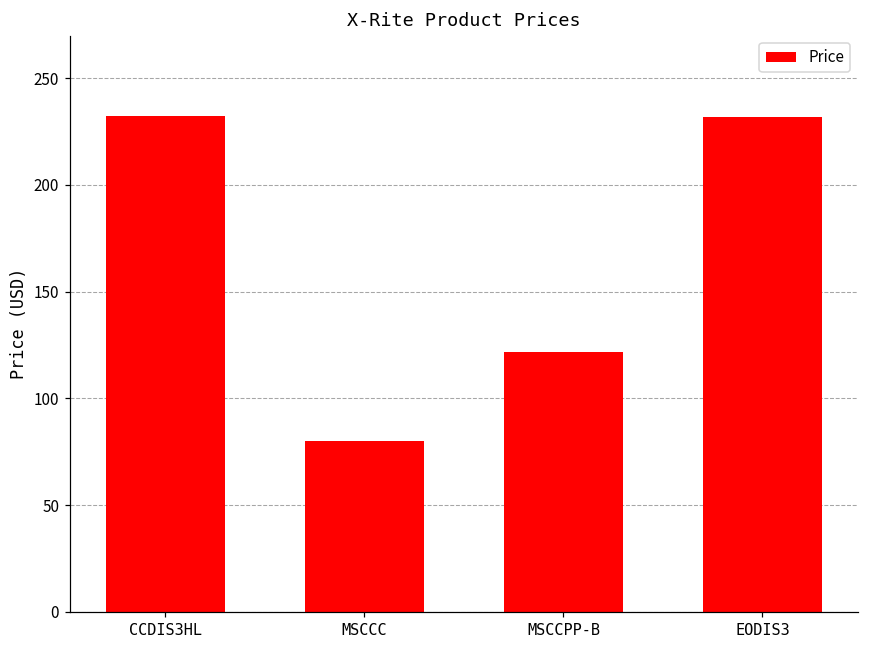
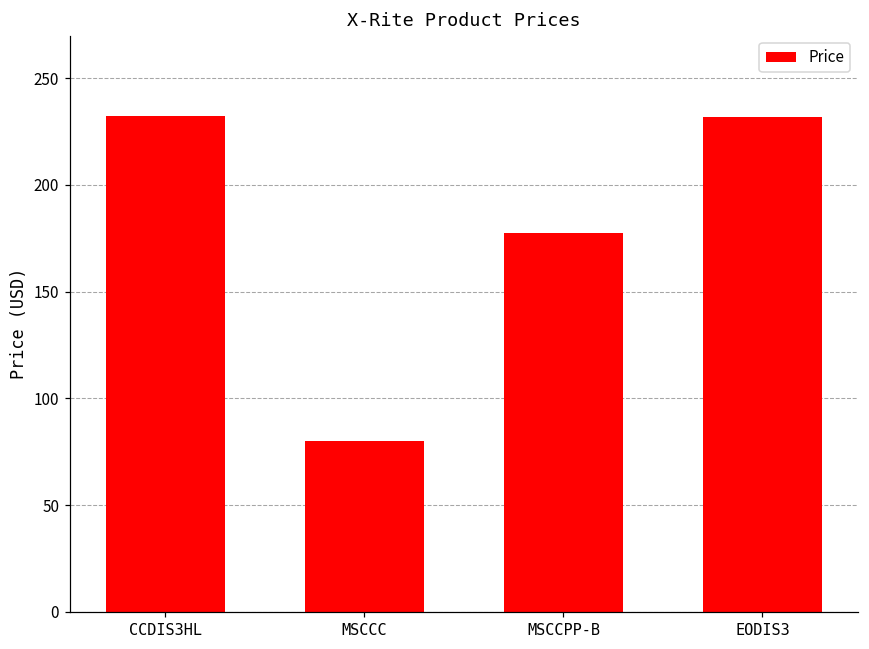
  {
    "CCDIS3HL": 232,
    "MSCCC": 80,
-   "MSCCPP-B": 122,
+   "MSCCPP-B": 178,
    "EODIS3": 232
  }
